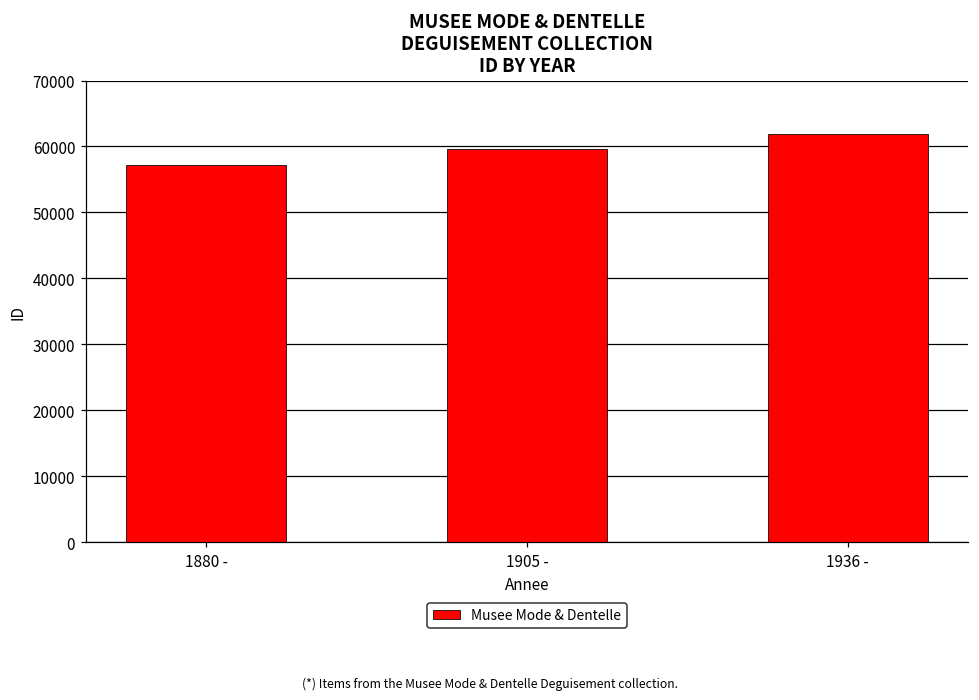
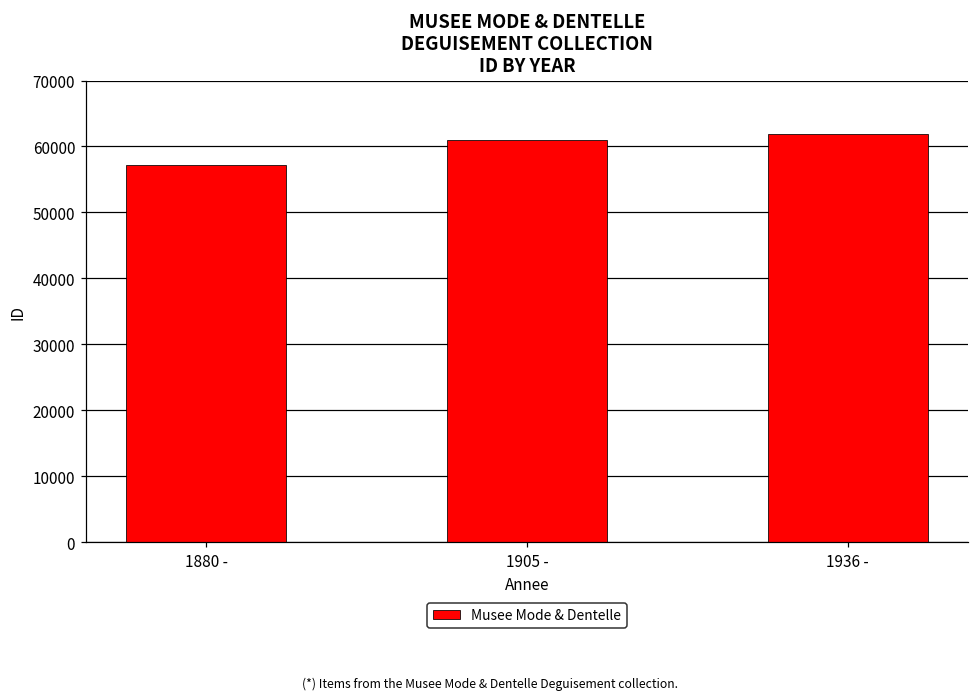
  {
    "1880 -": 57000,
-   "1905 -": 60000,
+   "1905 -": 61000,
    "1936 -": 62000
  }
